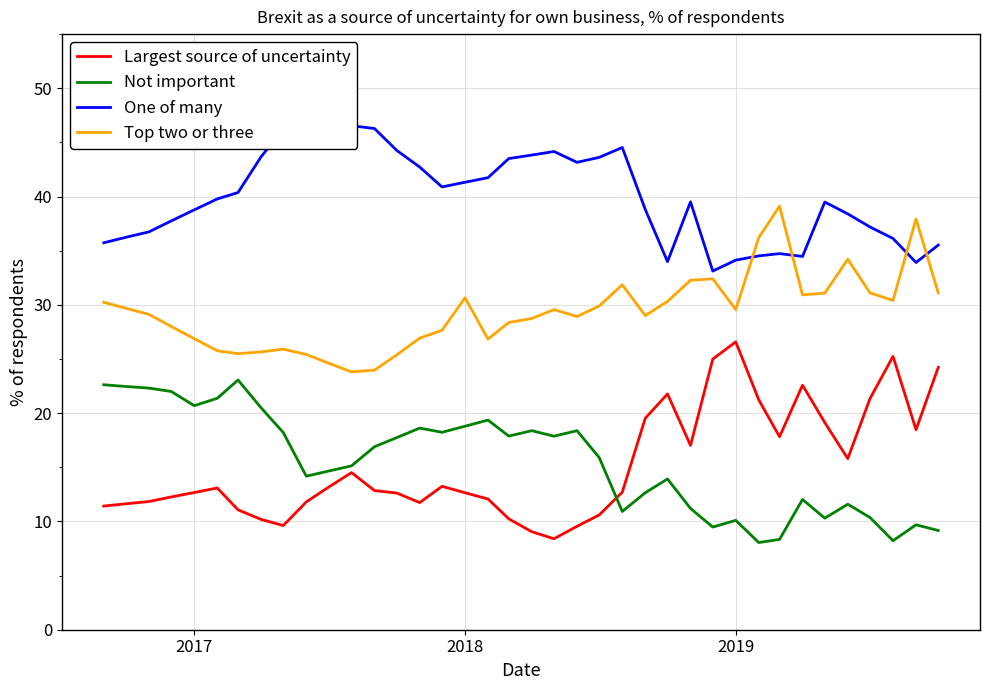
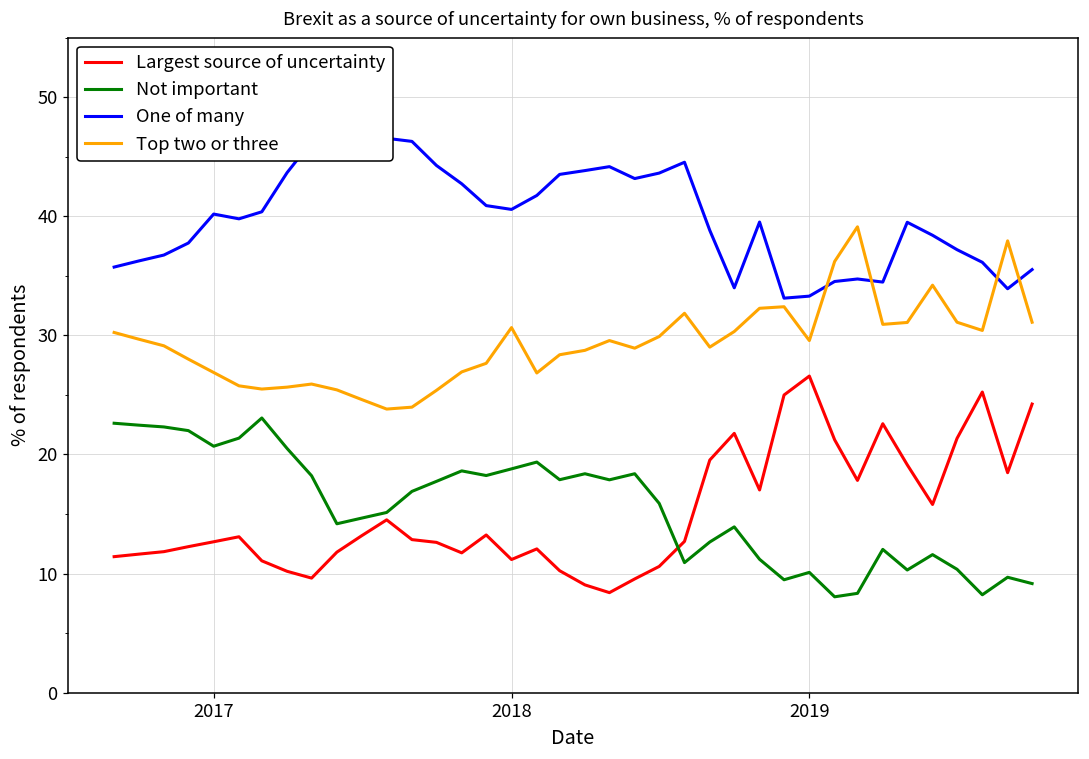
  {
    "Largest source of uncertainty": {
      "2017": 12.7,
-     "2018": 12.7,
+     "2018": 11.2,
      "2019": 26.6
    },
    "Not important": {
      "2017": 20.7,
      "2018": 18.8,
      "2019": 10.1
    },
    "One of many": {
-     "2017": 38.8,
-     "2018": 41.3,
-     "2019": 34.1
+     "2017": 40.2,
+     "2018": 40.6,
+     "2019": 33.3
    },
    "Top two or three": {
      "2017": 26.9,
      "2018": 30.7,
      "2019": 29.6
    }
  }
